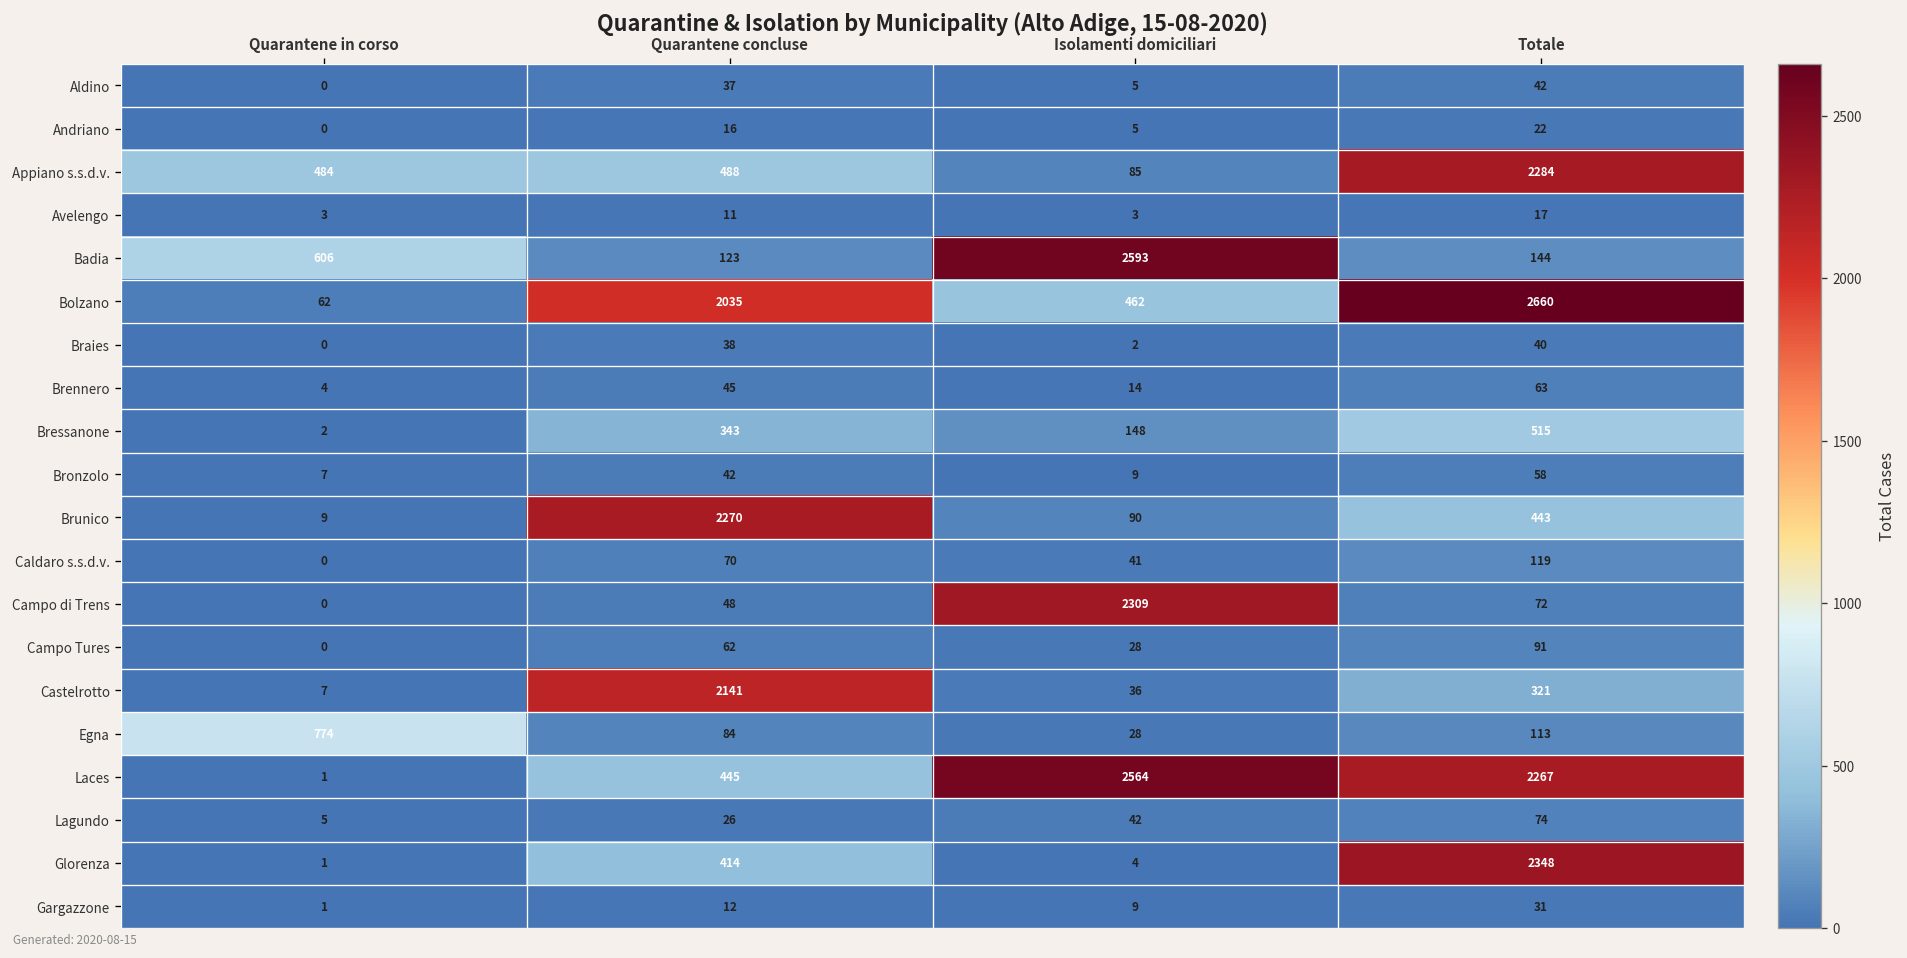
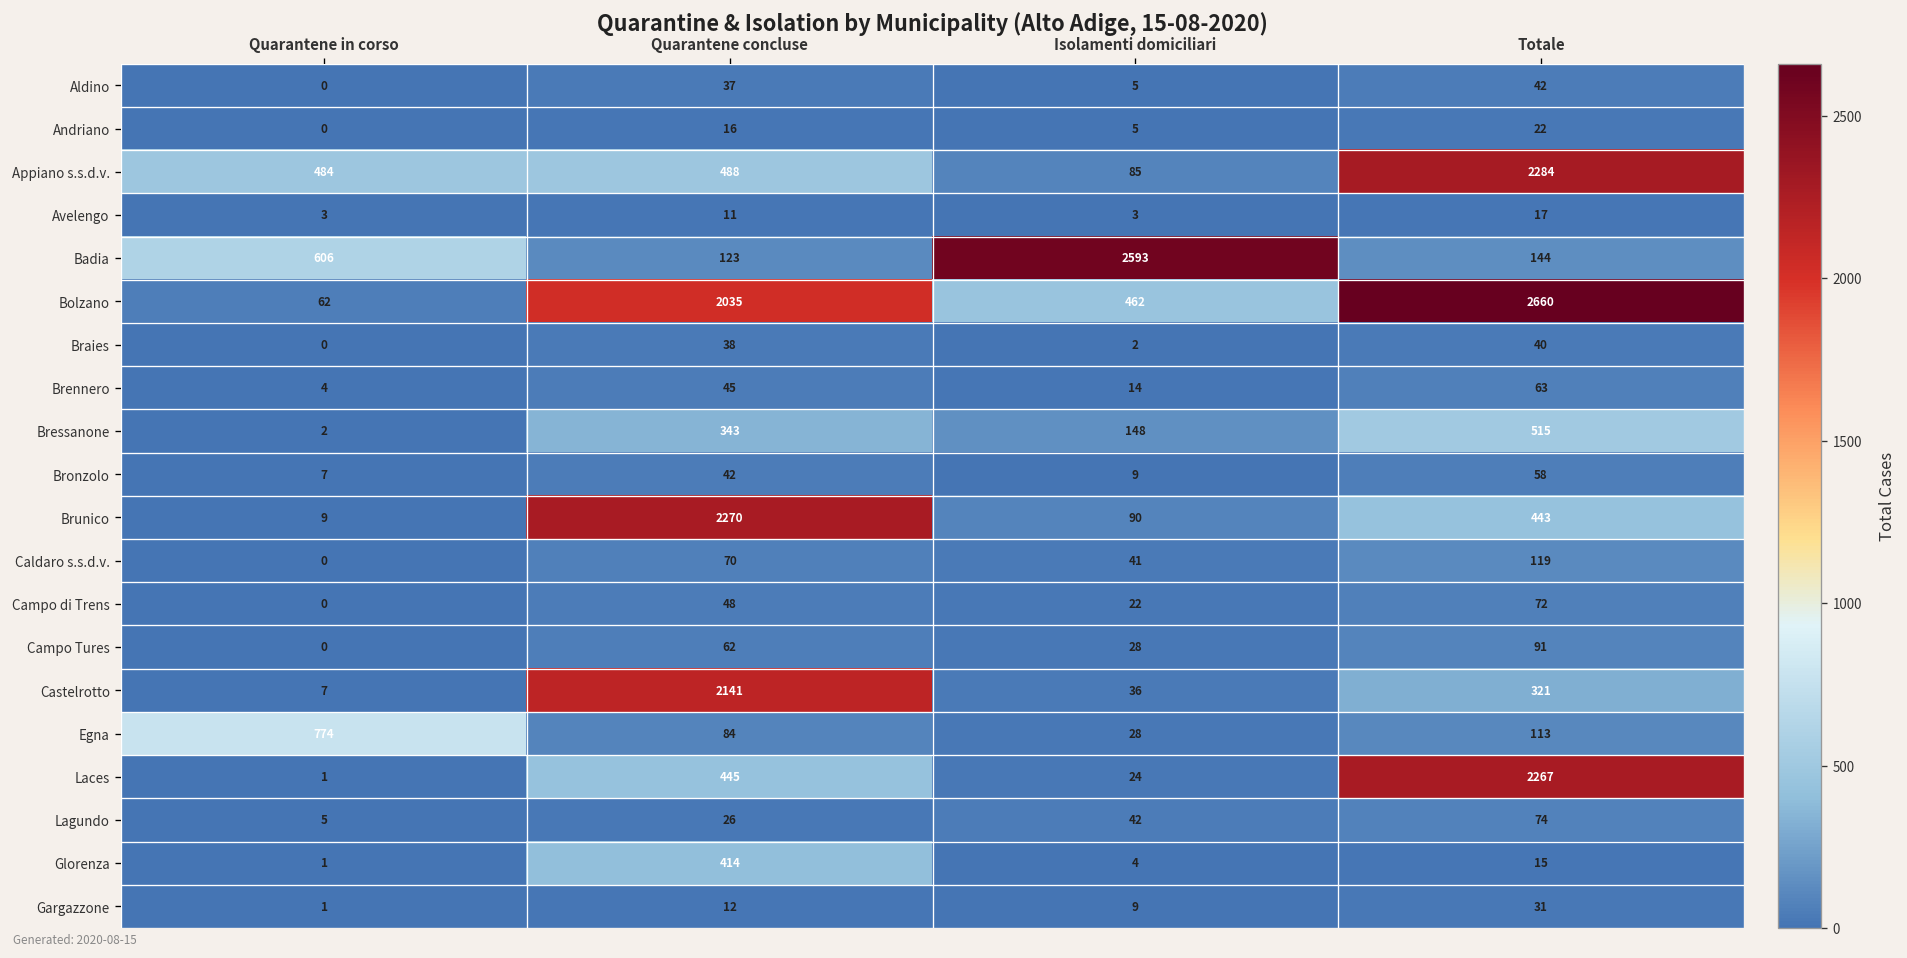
  {
    "Aldino": {
      "Quarantene in corso": 0,
      "Quarantene concluse": 37,
      "Isolamenti domiciliari": 5,
      "Totale": 42
    },
    "Andriano": {
      "Quarantene in corso": 0,
      "Quarantene concluse": 16,
      "Isolamenti domiciliari": 5,
      "Totale": 22
    },
    "Appiano s.s.d.v.": {
      "Quarantene in corso": 484,
      "Quarantene concluse": 488,
      "Isolamenti domiciliari": 85,
      "Totale": 2284
    },
    "Avelengo": {
      "Quarantene in corso": 3,
      "Quarantene concluse": 11,
      "Isolamenti domiciliari": 3,
      "Totale": 17
    },
    "Badia": {
      "Quarantene in corso": 606,
      "Quarantene concluse": 123,
      "Isolamenti domiciliari": 2593,
      "Totale": 144
    },
    "Bolzano": {
      "Quarantene in corso": 62,
      "Quarantene concluse": 2035,
      "Isolamenti domiciliari": 462,
      "Totale": 2660
    },
    "Braies": {
      "Quarantene in corso": 0,
      "Quarantene concluse": 38,
      "Isolamenti domiciliari": 2,
      "Totale": 40
    },
    "Brennero": {
      "Quarantene in corso": 4,
      "Quarantene concluse": 45,
      "Isolamenti domiciliari": 14,
      "Totale": 63
    },
    "Bressanone": {
      "Quarantene in corso": 2,
      "Quarantene concluse": 343,
      "Isolamenti domiciliari": 148,
      "Totale": 515
    },
    "Bronzolo": {
      "Quarantene in corso": 7,
      "Quarantene concluse": 42,
      "Isolamenti domiciliari": 9,
      "Totale": 58
    },
    "Brunico": {
      "Quarantene in corso": 9,
      "Quarantene concluse": 2270,
      "Isolamenti domiciliari": 90,
      "Totale": 443
    },
    "Caldaro s.s.d.v.": {
      "Quarantene in corso": 0,
      "Quarantene concluse": 70,
      "Isolamenti domiciliari": 41,
      "Totale": 119
    },
    "Campo di Trens": {
      "Quarantene in corso": 0,
      "Quarantene concluse": 48,
-     "Isolamenti domiciliari": 2309,
+     "Isolamenti domiciliari": 22,
      "Totale": 72
    },
    "Campo Tures": {
      "Quarantene in corso": 0,
      "Quarantene concluse": 62,
      "Isolamenti domiciliari": 28,
      "Totale": 91
    },
    "Castelrotto": {
      "Quarantene in corso": 7,
      "Quarantene concluse": 2141,
      "Isolamenti domiciliari": 36,
      "Totale": 321
    },
    "Egna": {
      "Quarantene in corso": 774,
      "Quarantene concluse": 84,
      "Isolamenti domiciliari": 28,
      "Totale": 113
    },
    "Laces": {
      "Quarantene in corso": 1,
      "Quarantene concluse": 445,
-     "Isolamenti domiciliari": 2564,
+     "Isolamenti domiciliari": 24,
      "Totale": 2267
    },
    "Lagundo": {
      "Quarantene in corso": 5,
      "Quarantene concluse": 26,
      "Isolamenti domiciliari": 42,
      "Totale": 74
    },
    "Glorenza": {
      "Quarantene in corso": 1,
      "Quarantene concluse": 414,
      "Isolamenti domiciliari": 4,
-     "Totale": 2348
+     "Totale": 15
    },
    "Gargazzone": {
      "Quarantene in corso": 1,
      "Quarantene concluse": 12,
      "Isolamenti domiciliari": 9,
      "Totale": 31
    }
  }
